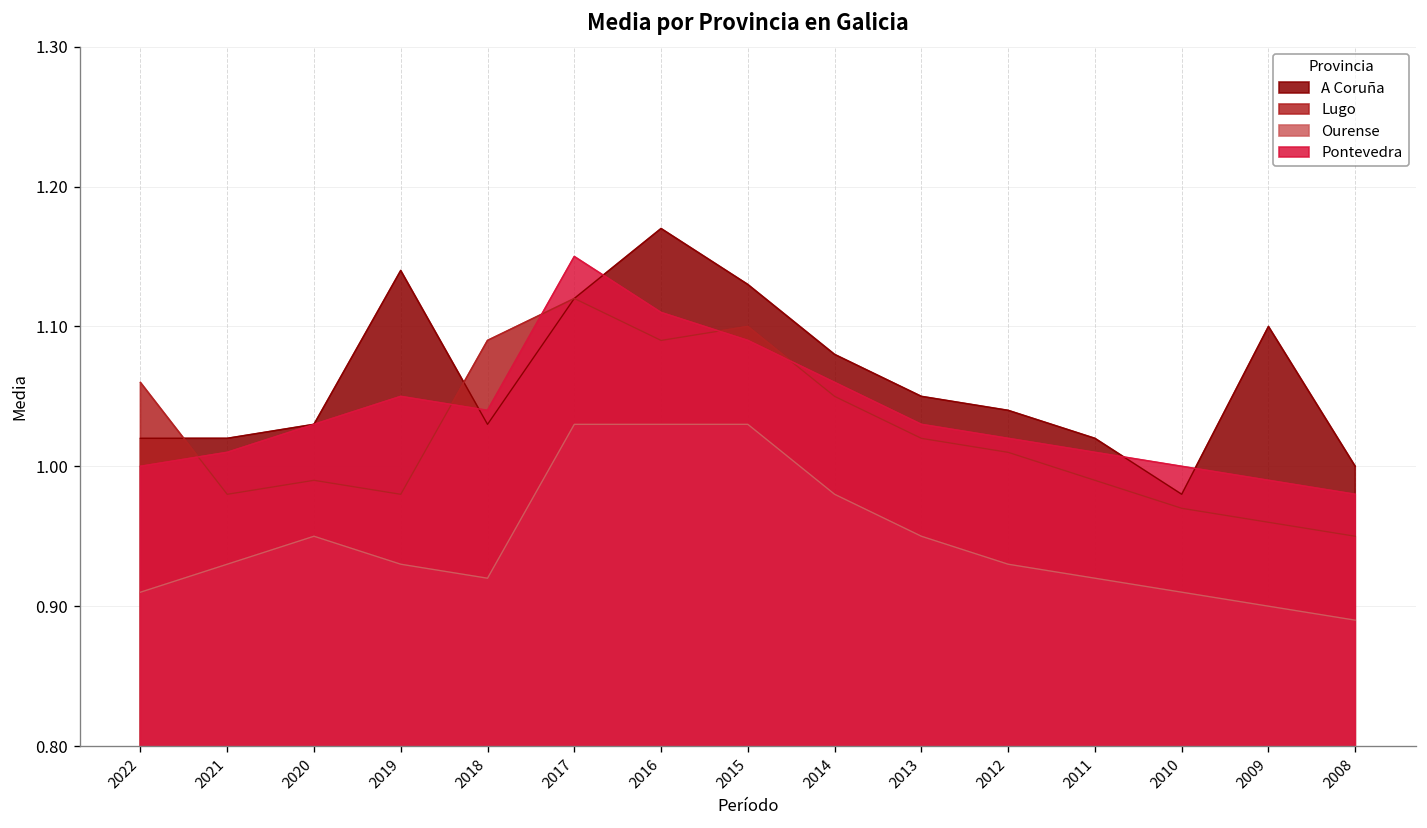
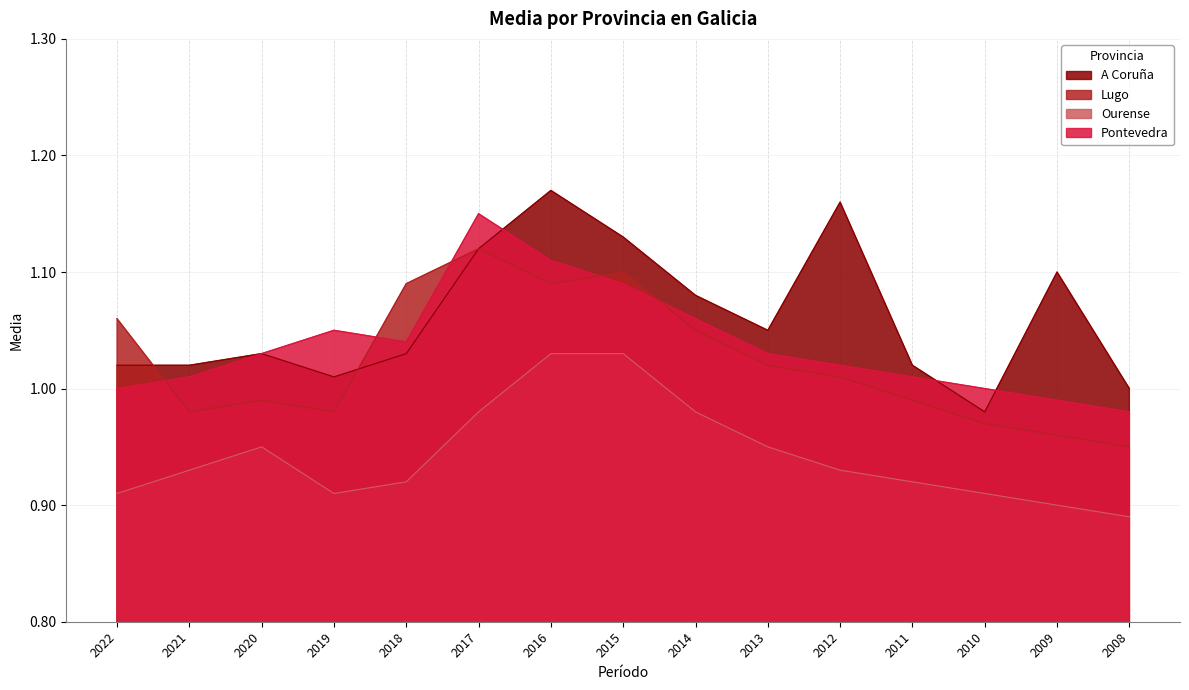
  {
    "A Coruña": {
      "2022": 1.02,
      "2021": 1.02,
-     "2019": 1.14,
+     "2019": 1.01,
      "2018": 1.03,
      "2016": 1.17,
      "2015": 1.13,
      "2014": 1.08,
      "2013": 1.05,
-     "2012": 1.04,
+     "2012": 1.16,
      "2011": 1.02,
      "2010": 0.98,
      "2009": 1.10,
      "2008": 1.00
    },
    "Ourense": {
      "2022": 0.91,
      "2021": 0.93,
      "2020": 0.95,
-     "2019": 0.93,
+     "2019": 0.91,
      "2018": 0.92,
-     "2017": 1.03,
+     "2017": 0.98,
      "2016": 1.03,
      "2015": 1.03,
      "2014": 0.98,
      "2013": 0.95,
      "2012": 0.93,
      "2011": 0.92,
      "2010": 0.91,
      "2009": 0.90,
      "2008": 0.89
    }
  }
